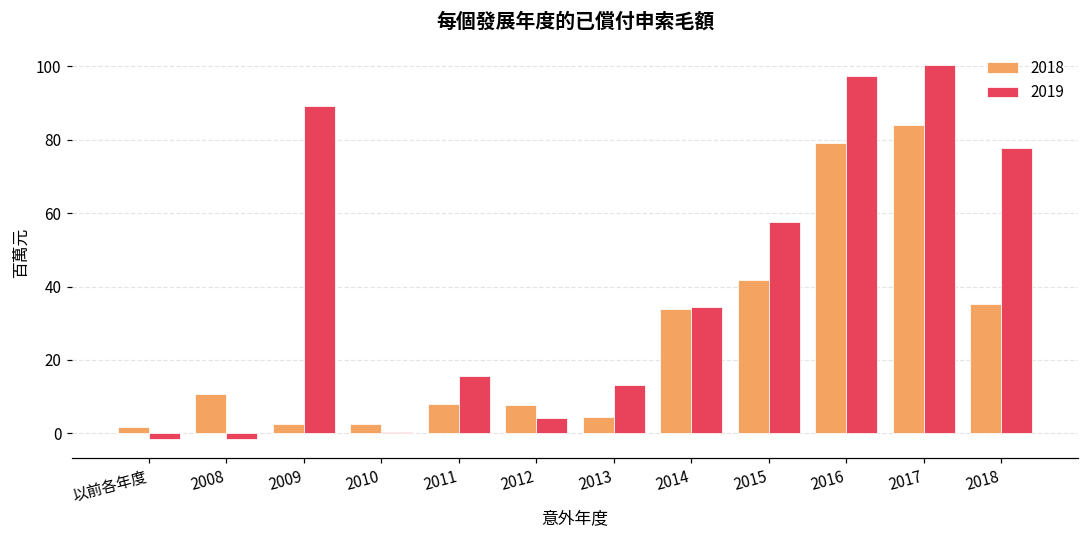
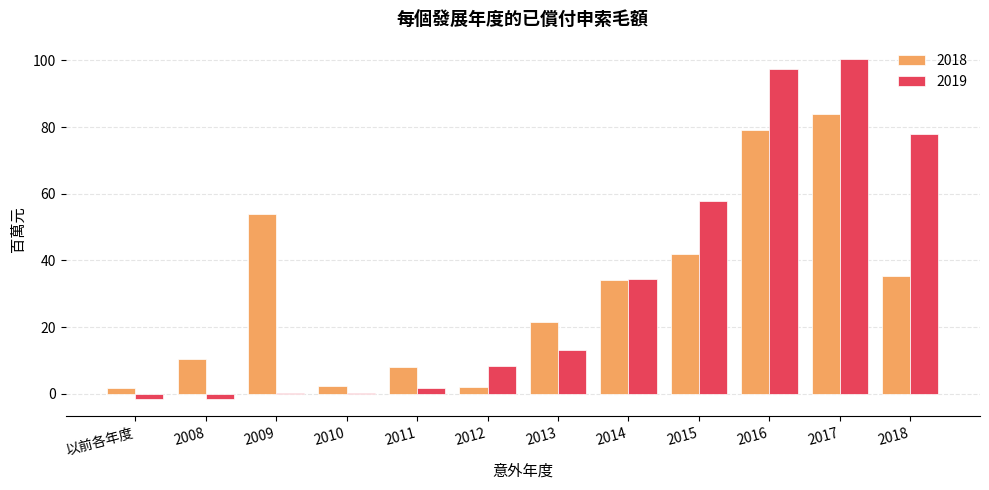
  {
    "2018": {
      "以前各年度": 2,
      "2008": 11,
-     "2009": 2,
+     "2009": 54,
      "2010": 2,
      "2011": 8,
-     "2012": 8,
-     "2013": 4,
+     "2012": 2,
+     "2013": 22,
      "2014": 34,
      "2015": 42,
      "2016": 79,
      "2017": 84,
      "2018": 35
    },
    "2019": {
      "以前各年度": -2,
      "2008": -2,
-     "2009": 89,
-     "2011": 16,
-     "2012": 4,
+     "2009": 0,
+     "2011": 2,
+     "2012": 9,
      "2013": 13,
      "2014": 34,
      "2015": 58,
      "2016": 97,
      "2017": 101,
      "2018": 78
    }
  }
